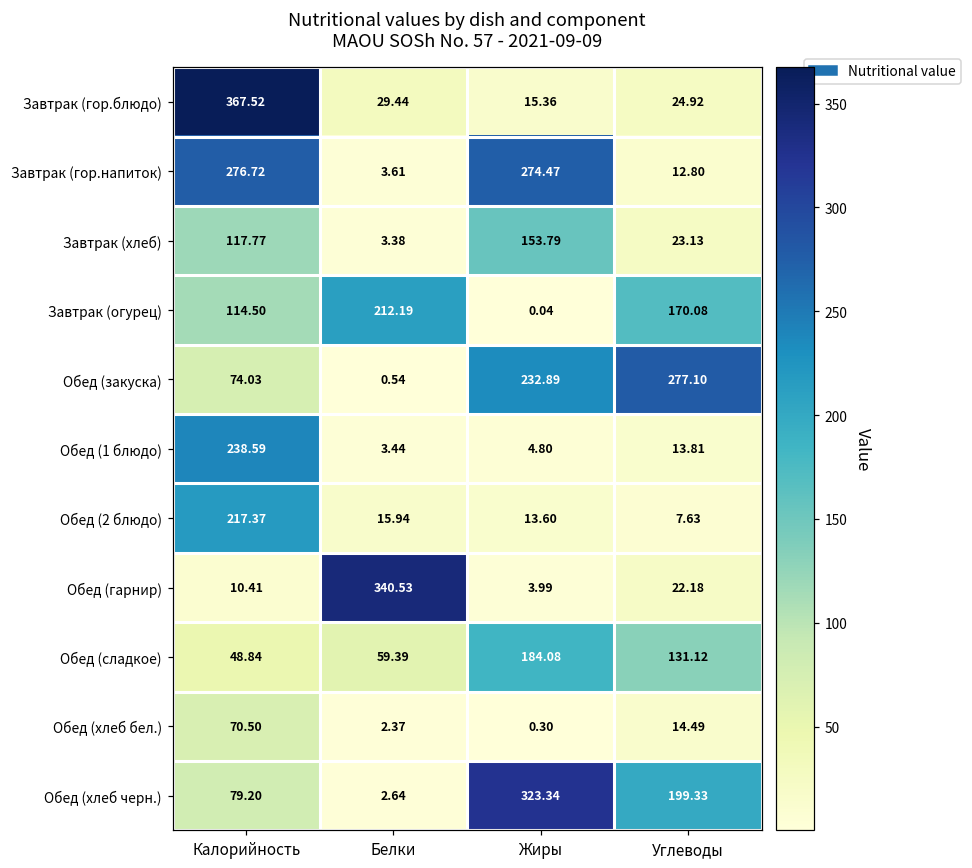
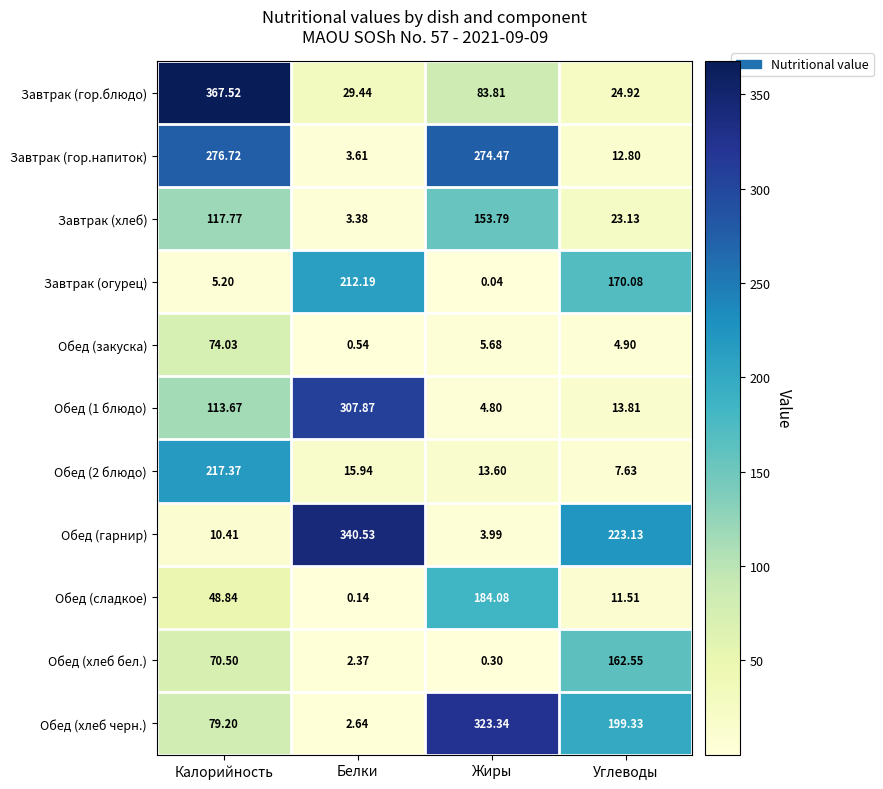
  {
    "Завтрак (гор.блюдо)": {
      "Калорийность": 367.52,
      "Белки": 29.44,
-     "Жиры": 15.36,
+     "Жиры": 83.81,
      "Углеводы": 24.92
    },
    "Завтрак (гор.напиток)": {
      "Калорийность": 276.72,
      "Белки": 3.61,
      "Жиры": 274.47,
      "Углеводы": 12.80
    },
    "Завтрак (хлеб)": {
      "Калорийность": 117.77,
      "Белки": 3.38,
      "Жиры": 153.79,
      "Углеводы": 23.13
    },
    "Завтрак (огурец)": {
-     "Калорийность": 114.50,
+     "Калорийность": 5.20,
      "Белки": 212.19,
      "Жиры": 0.04,
      "Углеводы": 170.08
    },
    "Обед (закуска)": {
      "Калорийность": 74.03,
      "Белки": 0.54,
-     "Жиры": 232.89,
-     "Углеводы": 277.10
+     "Жиры": 5.68,
+     "Углеводы": 4.90
    },
    "Обед (1 блюдо)": {
-     "Калорийность": 238.59,
-     "Белки": 3.44,
+     "Калорийность": 113.67,
+     "Белки": 307.87,
      "Жиры": 4.80,
      "Углеводы": 13.81
    },
    "Обед (2 блюдо)": {
      "Калорийность": 217.37,
      "Белки": 15.94,
      "Жиры": 13.60,
      "Углеводы": 7.63
    },
    "Обед (гарнир)": {
      "Калорийность": 10.41,
      "Белки": 340.53,
      "Жиры": 3.99,
-     "Углеводы": 22.18
+     "Углеводы": 223.13
    },
    "Обед (сладкое)": {
      "Калорийность": 48.84,
-     "Белки": 59.39,
+     "Белки": 0.14,
      "Жиры": 184.08,
-     "Углеводы": 131.12
+     "Углеводы": 11.51
    },
    "Обед (хлеб бел.)": {
      "Калорийность": 70.50,
      "Белки": 2.37,
      "Жиры": 0.30,
-     "Углеводы": 14.49
+     "Углеводы": 162.55
    },
    "Обед (хлеб черн.)": {
      "Калорийность": 79.20,
      "Белки": 2.64,
      "Жиры": 323.34,
      "Углеводы": 199.33
    }
  }
